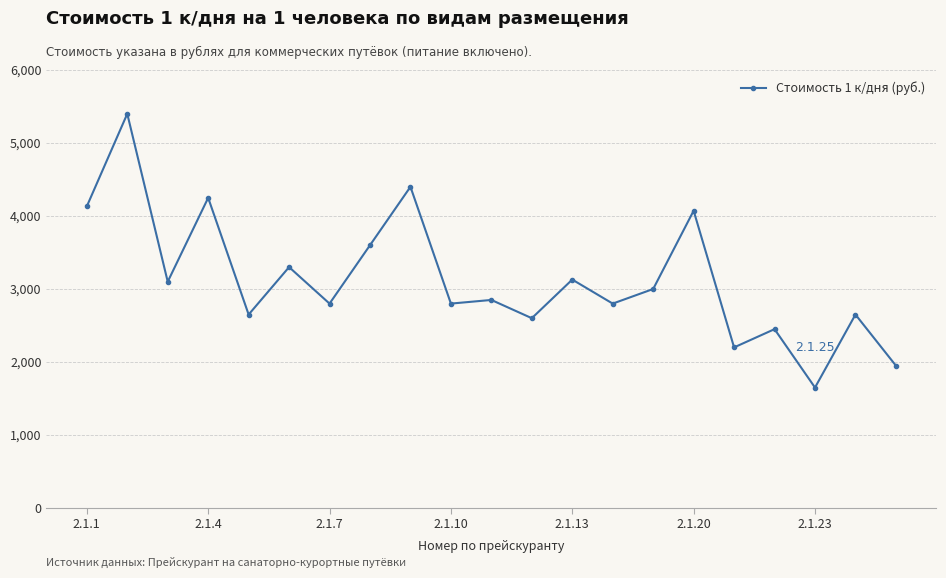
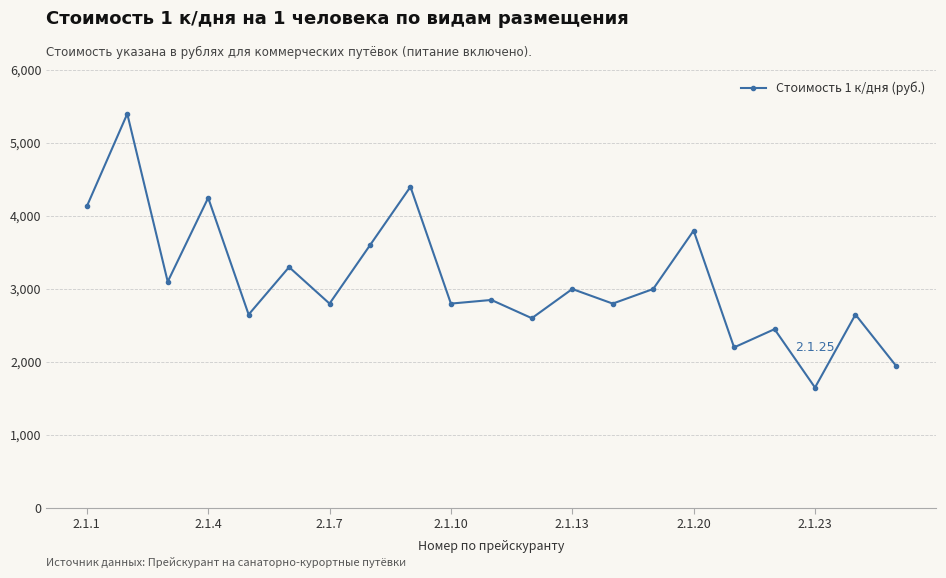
  {
    "2.1.1": "4,100",
    "2.1.4": "4,200",
    "2.1.7": "2,800",
    "2.1.10": "2,800",
-   "2.1.13": "3,100",
-   "2.1.20": "4,100",
+   "2.1.13": "3,000",
+   "2.1.20": "3,800",
    "2.1.23": "1,700"
  }
